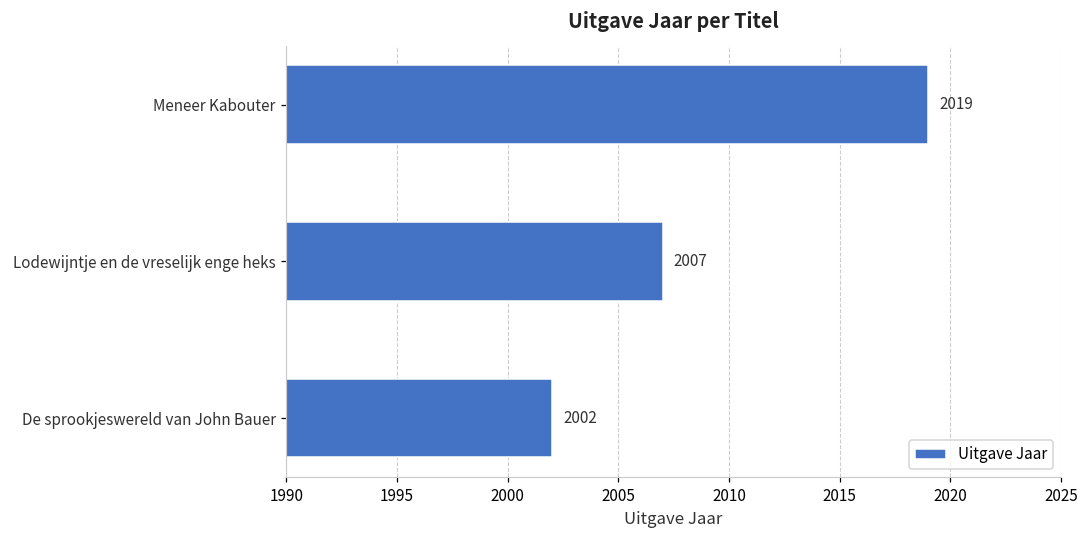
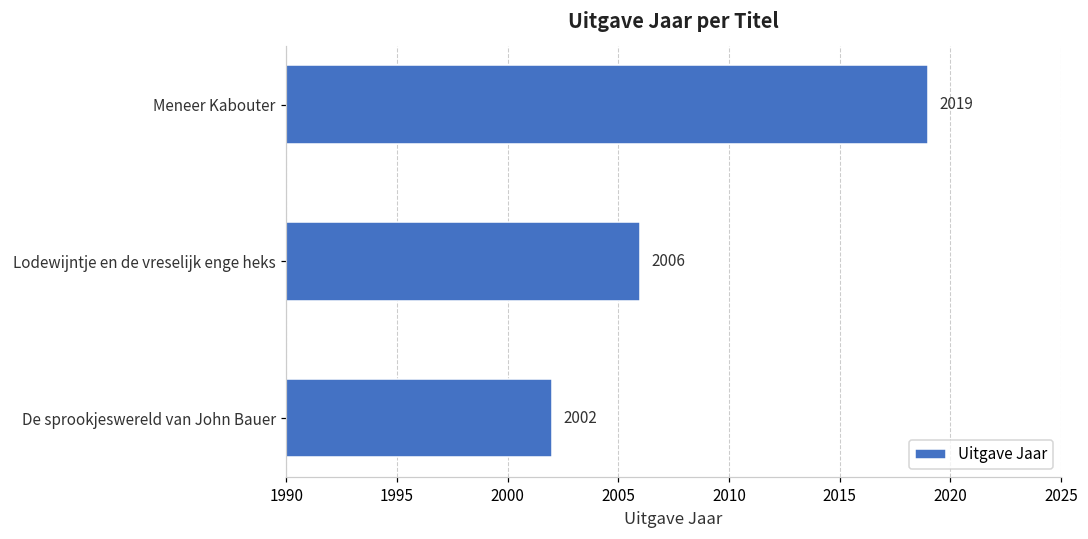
  {
    "Meneer Kabouter": 2019,
-   "Lodewijntje en de vreselijk enge heks": 2007,
+   "Lodewijntje en de vreselijk enge heks": 2006,
    "De sprookjeswereld van John Bauer": 2002
  }
